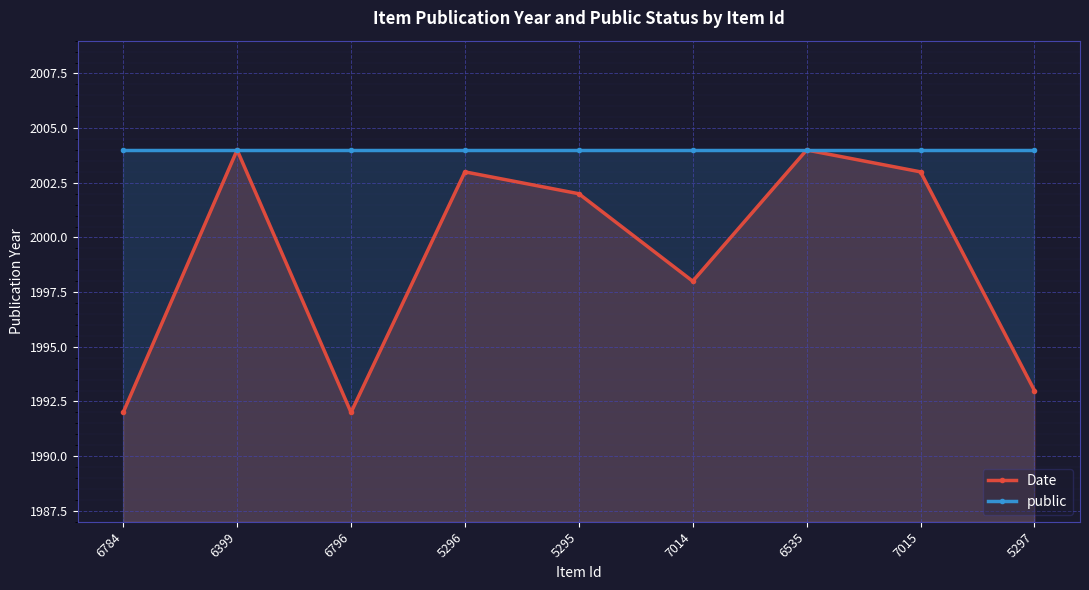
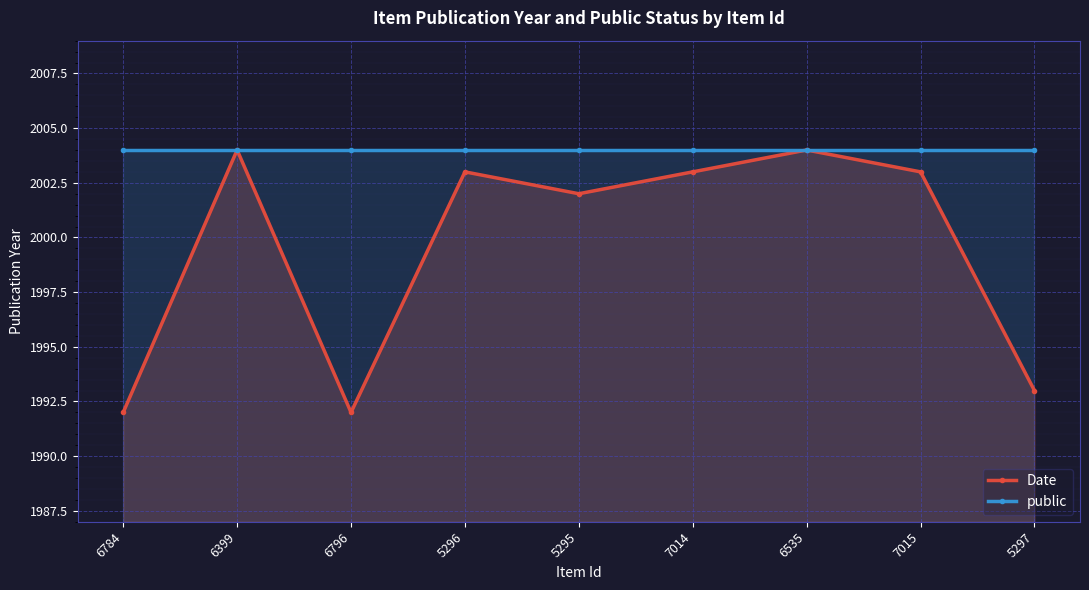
  {
    "Date": {
      "6784": 1992,
      "6796": 1992,
      "5296": 2003,
      "5295": 2002,
-     "7014": 1998,
+     "7014": 2003,
      "7015": 2003,
      "5297": 1993
    },
    "public": {
      "6784": 2004,
      "6796": 2004,
      "5296": 2004,
      "5295": 2004,
      "7014": 2004,
      "7015": 2004,
      "5297": 2004
    }
  }
